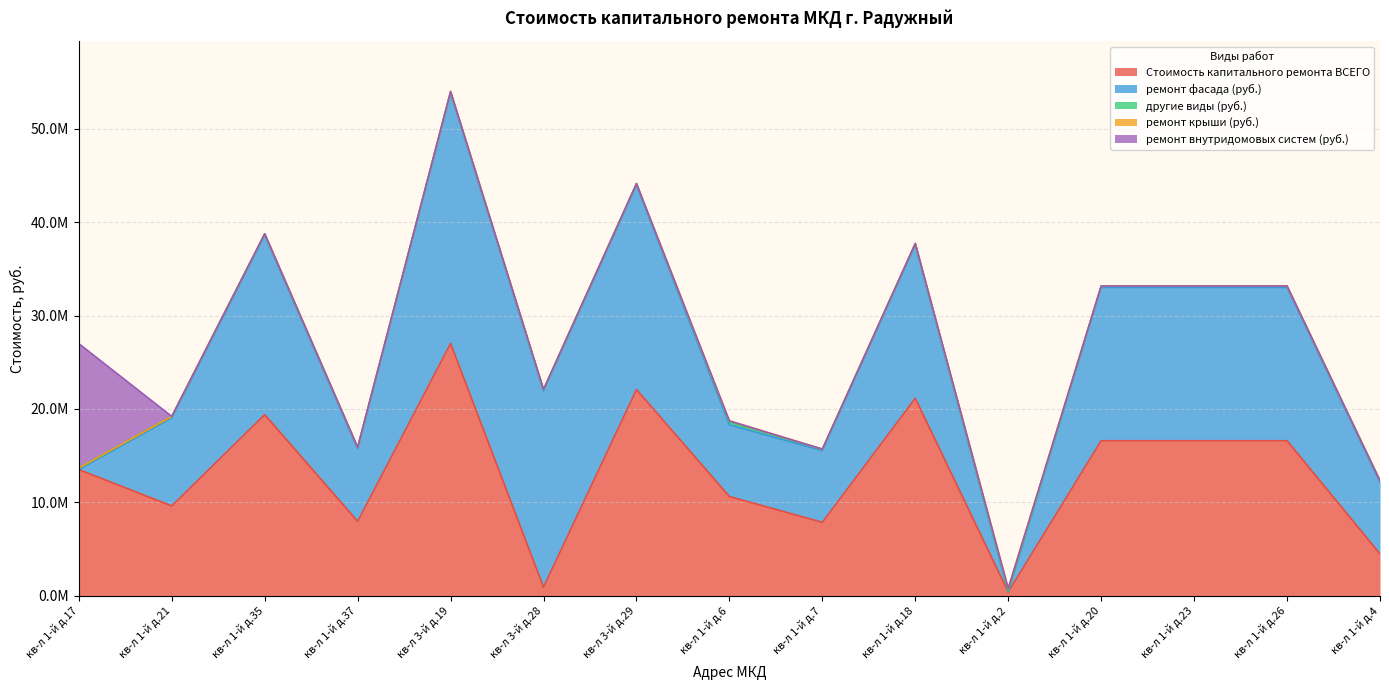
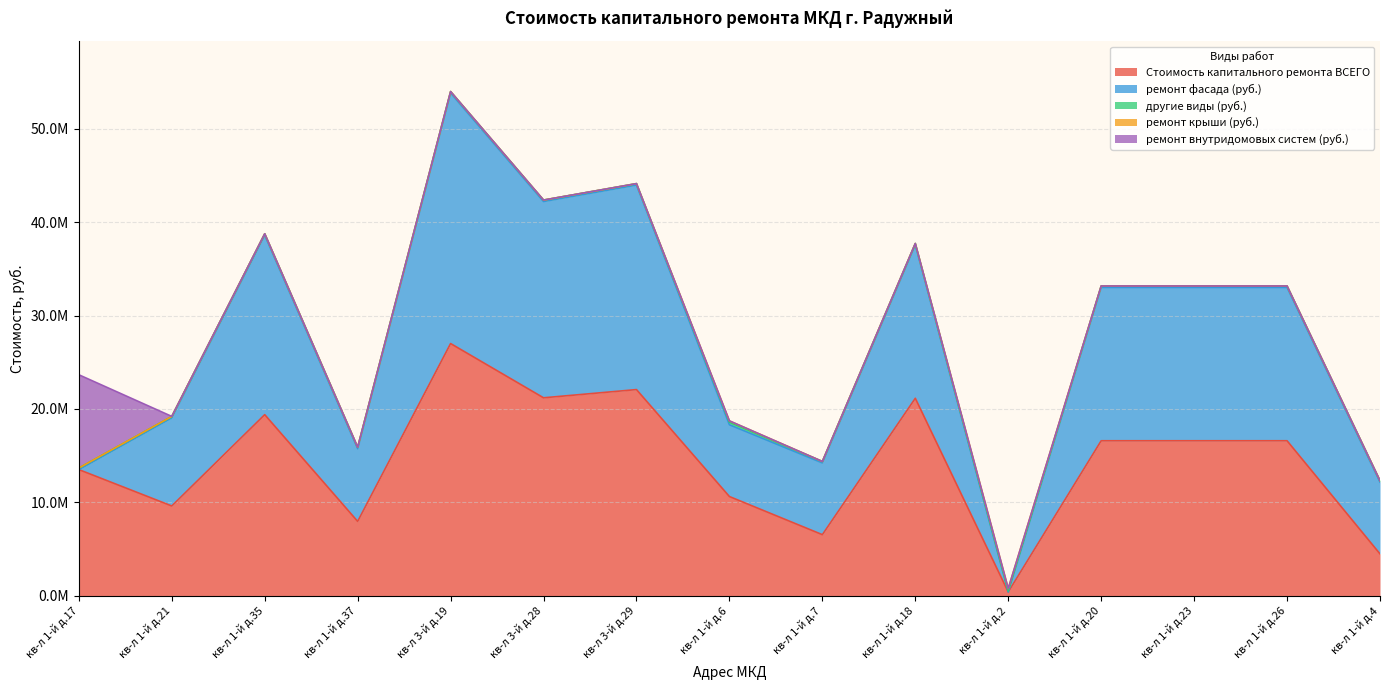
  {
    "Стоимость капитального ремонта ВСЕГО": {
      "кв-л 1-й д.21": 10000000,
      "кв-л 1-й д.35": 19000000,
      "кв-л 1-й д.37": 8000000,
      "кв-л 3-й д.19": 27000000,
-     "кв-л 3-й д.28": 1000000,
+     "кв-л 3-й д.28": 21000000,
      "кв-л 3-й д.29": 22000000,
      "кв-л 1-й д.6": 11000000,
-     "кв-л 1-й д.7": 8000000,
+     "кв-л 1-й д.7": 7000000,
      "кв-л 1-й д.18": 21000000,
      "кв-л 1-й д.20": 17000000,
      "кв-л 1-й д.23": 17000000,
      "кв-л 1-й д.26": 17000000,
      "кв-л 1-й д.4": 4000000
    },
    "ремонт фасада (руб.)": {
      "кв-л 1-й д.6": 8000000
    },
    "ремонт внутридомовых систем (руб.)": {
-     "кв-л 1-й д.17": 13000000
+     "кв-л 1-й д.17": 10000000
    }
  }
